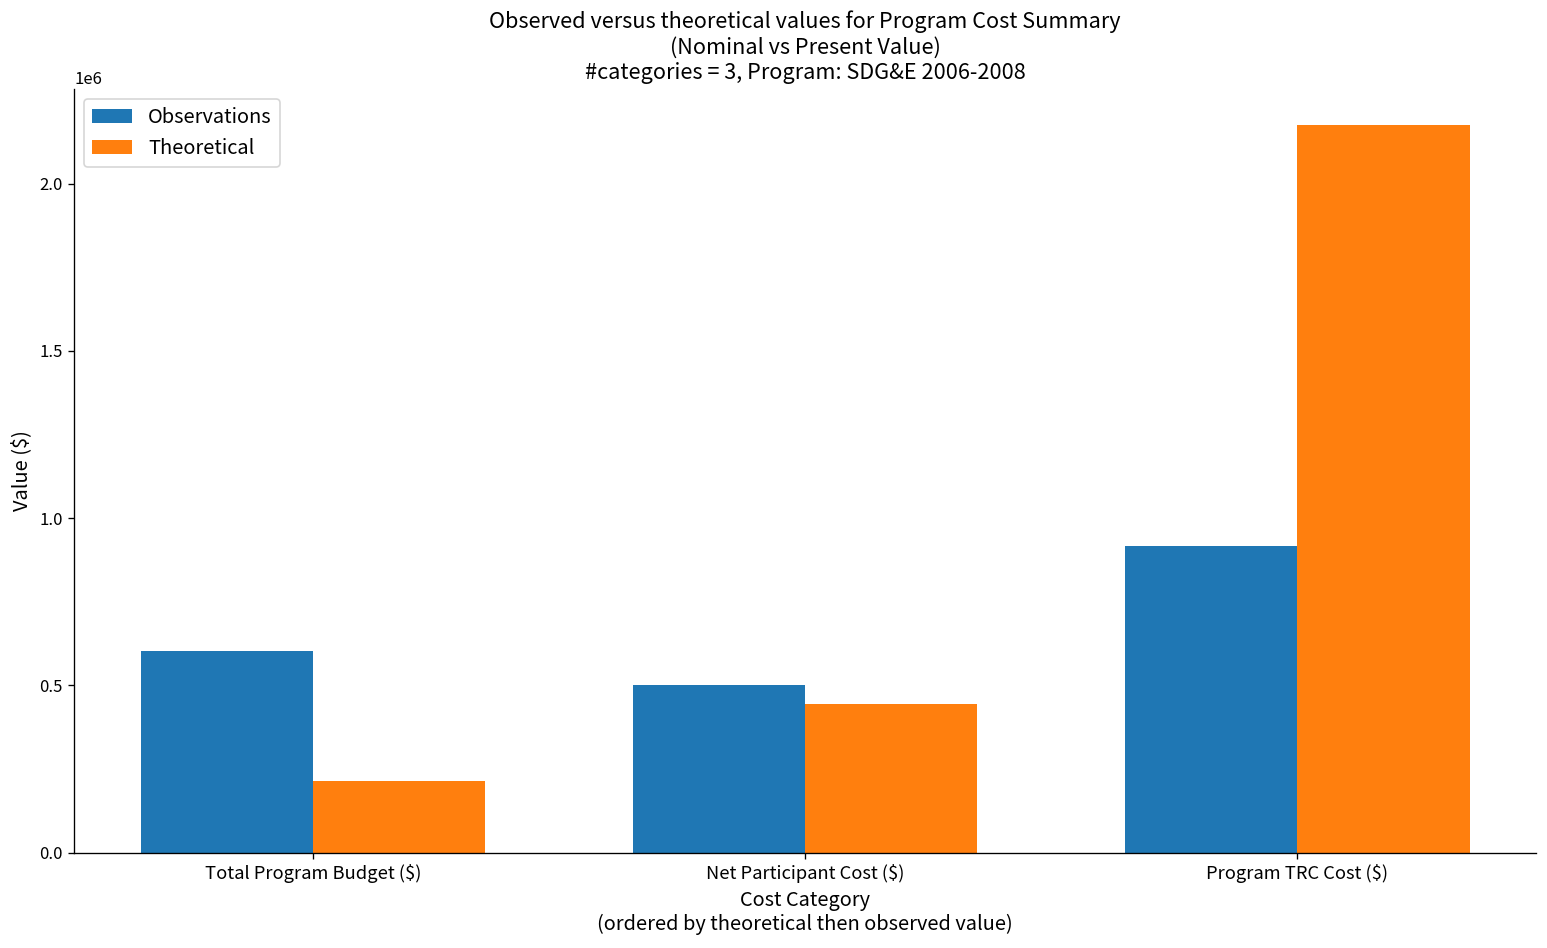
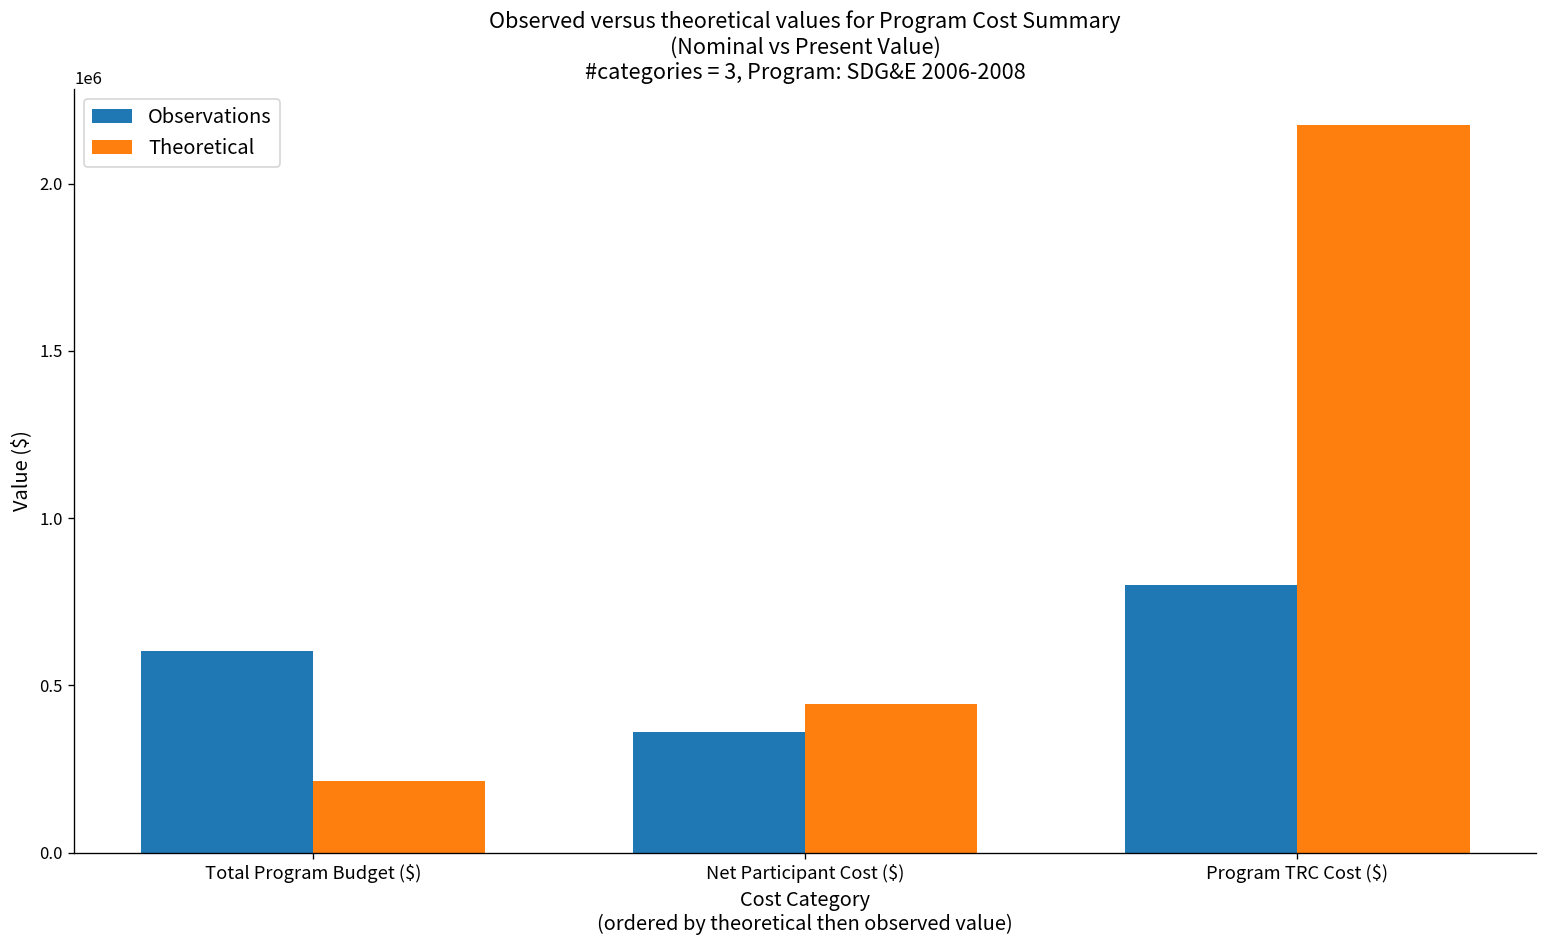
  {
    "Observations": {
      "Total Program Budget ($)": 600000,
-     "Net Participant Cost ($)": 500000,
-     "Program TRC Cost ($)": 920000
+     "Net Participant Cost ($)": 360000,
+     "Program TRC Cost ($)": 800000
    },
    "Theoretical": {
      "Total Program Budget ($)": 220000,
      "Net Participant Cost ($)": 450000,
      "Program TRC Cost ($)": 2170000
    }
  }
